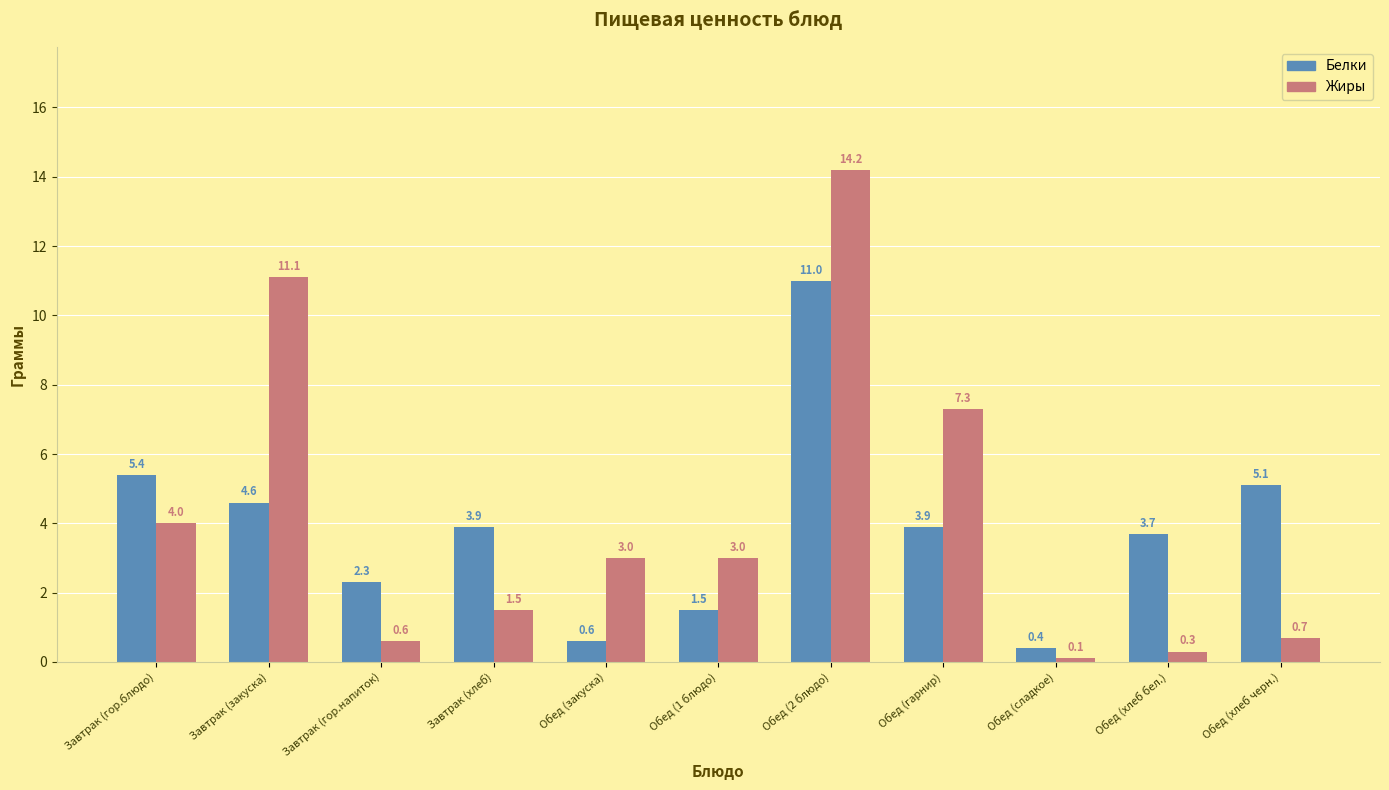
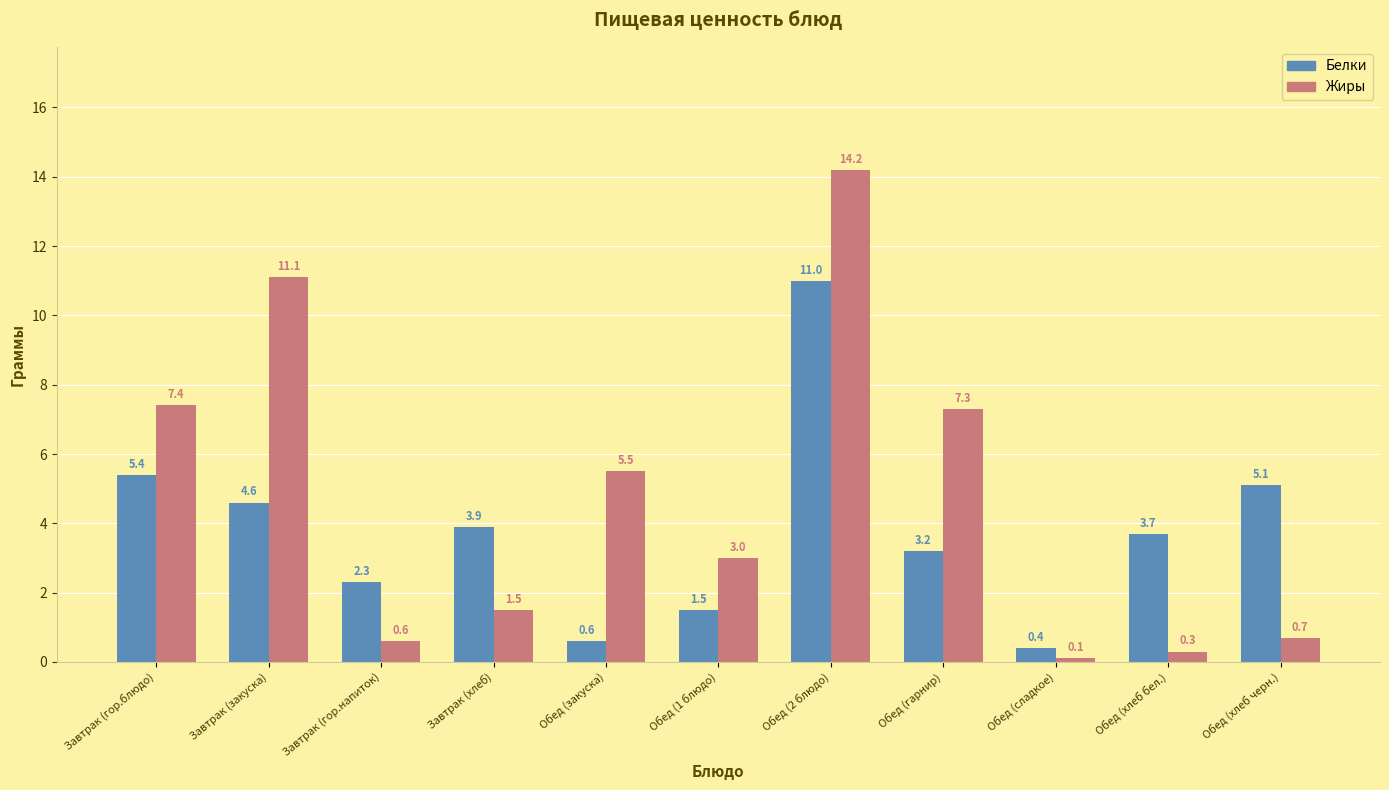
  {
    "Белки": {
      "Завтрак (гор.блюдо)": 5.4,
      "Завтрак (закуска)": 4.6,
      "Завтрак (гор.напиток)": 2.3,
      "Завтрак (хлеб)": 3.9,
      "Обед (закуска)": 0.6,
      "Обед (1 блюдо)": 1.5,
      "Обед (2 блюдо)": 11.0,
-     "Обед (гарнир)": 3.9,
+     "Обед (гарнир)": 3.2,
      "Обед (сладкое)": 0.4,
      "Обед (хлеб бел.)": 3.7,
      "Обед (хлеб черн.)": 5.1
    },
    "Жиры": {
-     "Завтрак (гор.блюдо)": 4.0,
+     "Завтрак (гор.блюдо)": 7.4,
      "Завтрак (закуска)": 11.1,
      "Завтрак (гор.напиток)": 0.6,
      "Завтрак (хлеб)": 1.5,
-     "Обед (закуска)": 3.0,
+     "Обед (закуска)": 5.5,
      "Обед (1 блюдо)": 3.0,
      "Обед (2 блюдо)": 14.2,
      "Обед (гарнир)": 7.3,
      "Обед (сладкое)": 0.1,
      "Обед (хлеб бел.)": 0.3,
      "Обед (хлеб черн.)": 0.7
    }
  }
